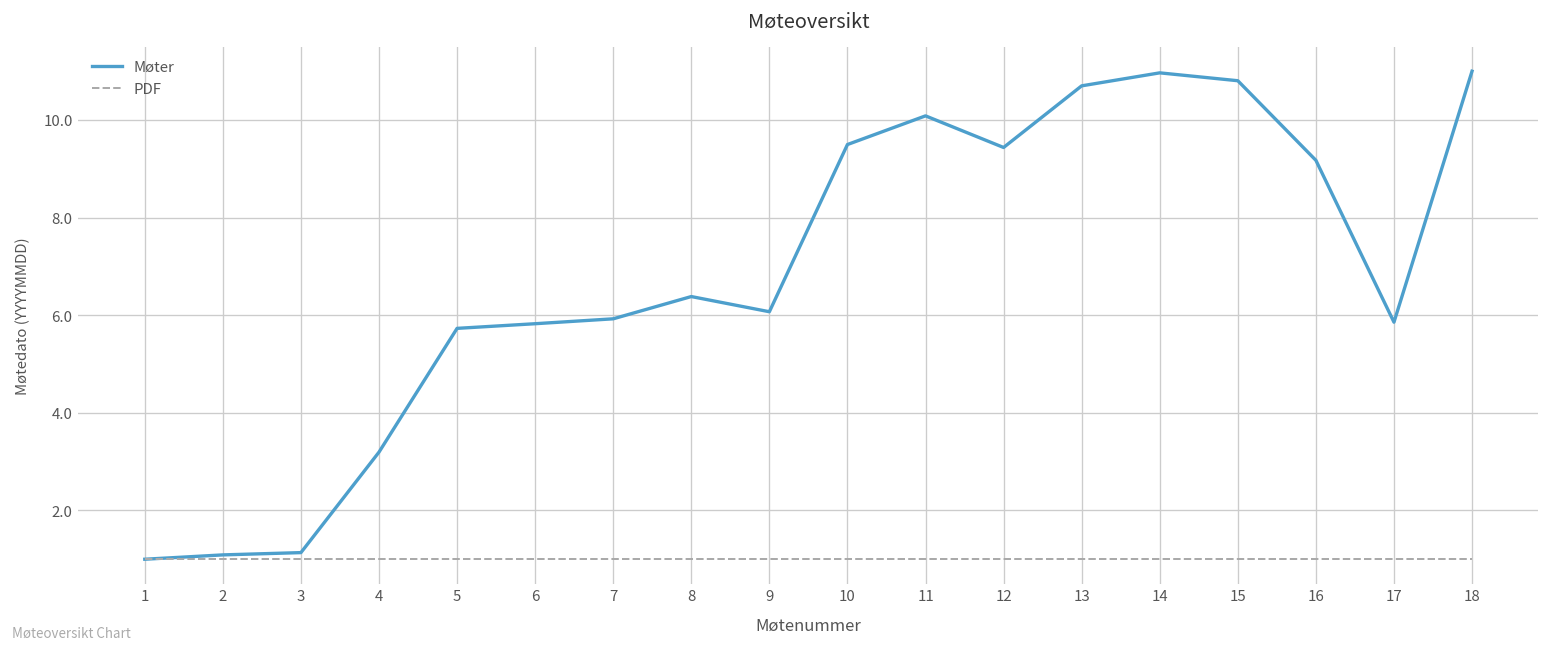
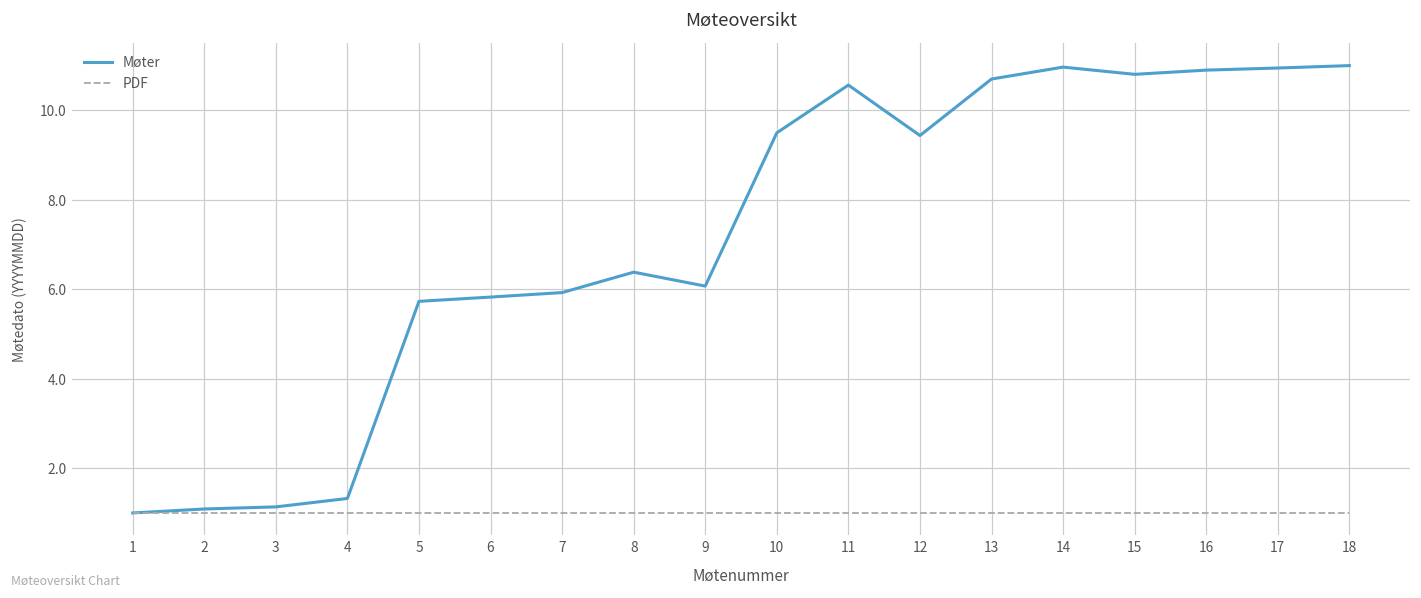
  {
    "Møter": {
      "2": 1.1,
      "3": 1.1,
-     "4": 3.2,
+     "4": 1.3,
      "5": 5.7,
      "6": 5.8,
      "7": 5.9,
      "8": 6.4,
      "9": 6.1,
      "10": 9.5,
-     "11": 10.1,
+     "11": 10.6,
      "12": 9.4,
      "13": 10.7,
      "14": 11.0,
      "15": 10.8,
-     "16": 9.2,
-     "17": 5.9,
+     "16": 10.9,
+     "17": 10.9,
      "18": 11.0
    },
    "PDF": {
      "2": 1.0,
      "3": 1.0,
      "4": 1.0,
      "5": 1.0,
      "6": 1.0,
      "7": 1.0,
      "8": 1.0,
      "9": 1.0,
      "10": 1.0,
      "11": 1.0,
      "12": 1.0,
      "13": 1.0,
      "14": 1.0,
      "15": 1.0,
      "16": 1.0,
      "17": 1.0,
      "18": 1.0
    }
  }
